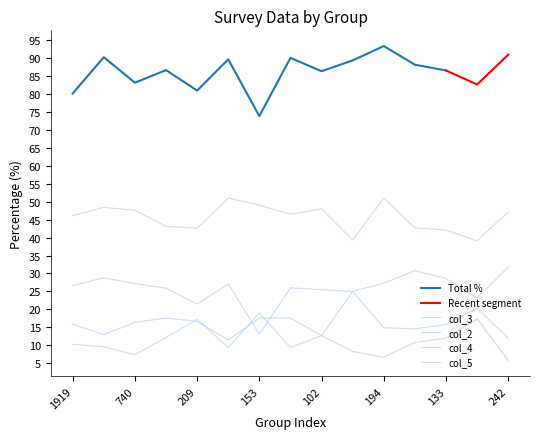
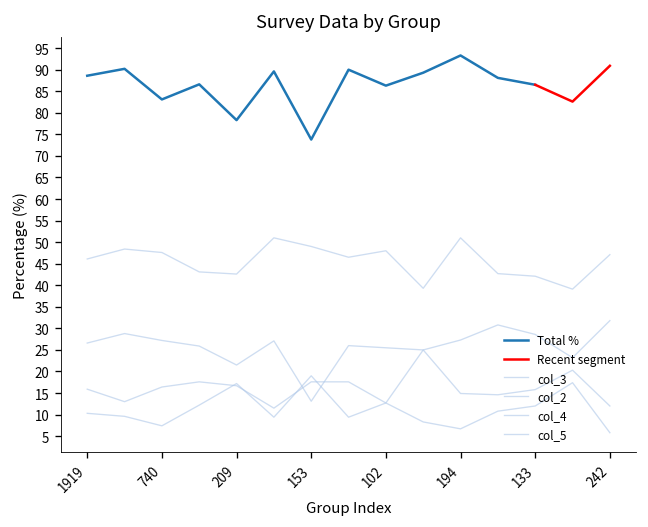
  {
    "Total %": {
-     "1919": 80,
+     "1919": 89,
      "740": 83,
-     "209": 81,
+     "209": 78,
      "153": 74,
      "102": 86,
      "194": 93
    },
    "Recent segment": {
      "242": 91
    }
  }
